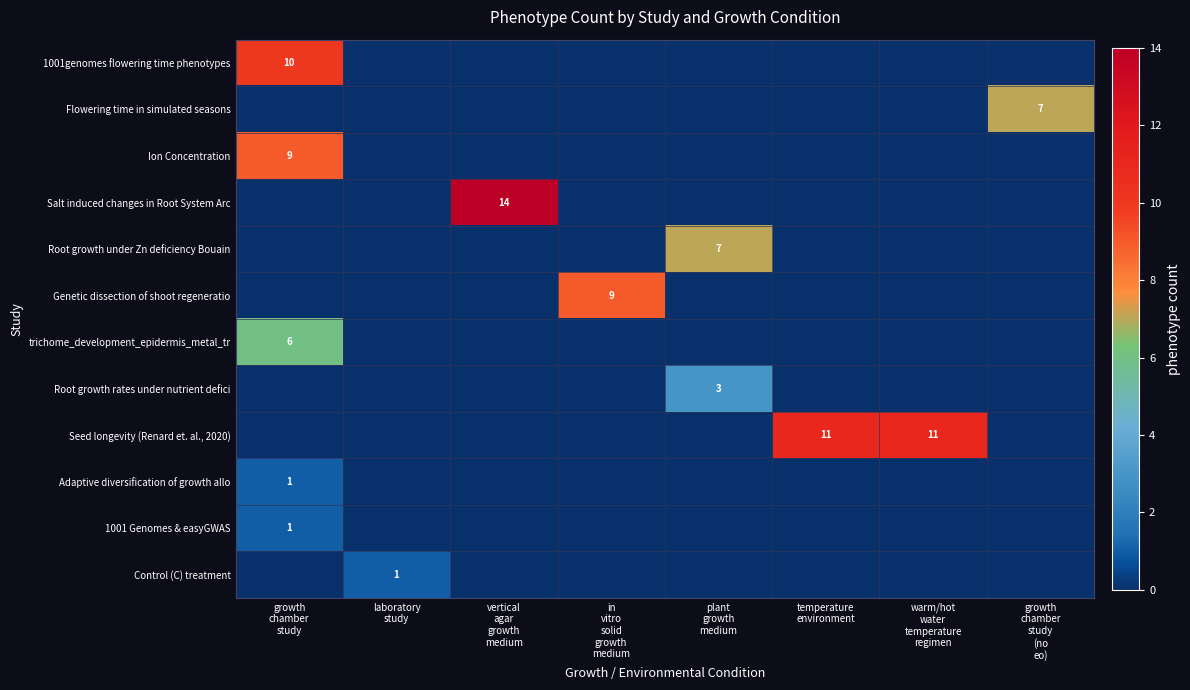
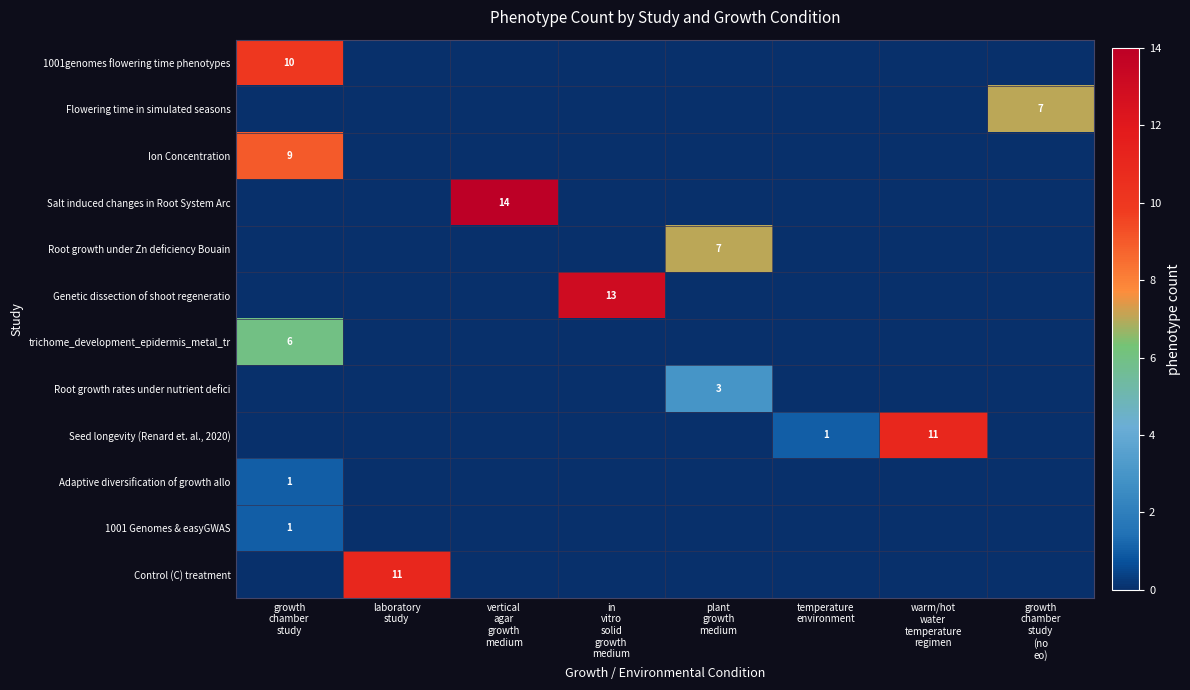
  {
    "1001genomes flowering time phenotypes": {
      "growth chamber study": 10
    },
    "Flowering time in simulated seasons": {
      "growth chamber study (no eo)": 7
    },
    "Ion Concentration": {
      "growth chamber study": 9
    },
    "Salt induced changes in Root System Arc": {
      "vertical agar growth medium": 14
    },
    "Root growth under Zn deficiency Bouain": {
      "plant growth medium": 7
    },
    "Genetic dissection of shoot regeneratio": {
-     "in vitro solid growth medium": 9
+     "in vitro solid growth medium": 13
    },
    "trichome_development_epidermis_metal_tr": {
      "growth chamber study": 6
    },
    "Root growth rates under nutrient defici": {
      "plant growth medium": 3
    },
    "Seed longevity (Renard et. al., 2020)": {
-     "temperature environment": 11,
+     "temperature environment": 1,
      "warm/hot water temperature regimen": 11
    },
    "Adaptive diversification of growth allo": {
      "growth chamber study": 1
    },
    "1001 Genomes & easyGWAS": {
      "growth chamber study": 1
    },
    "Control (C) treatment": {
-     "laboratory study": 1
+     "laboratory study": 11
    }
  }
